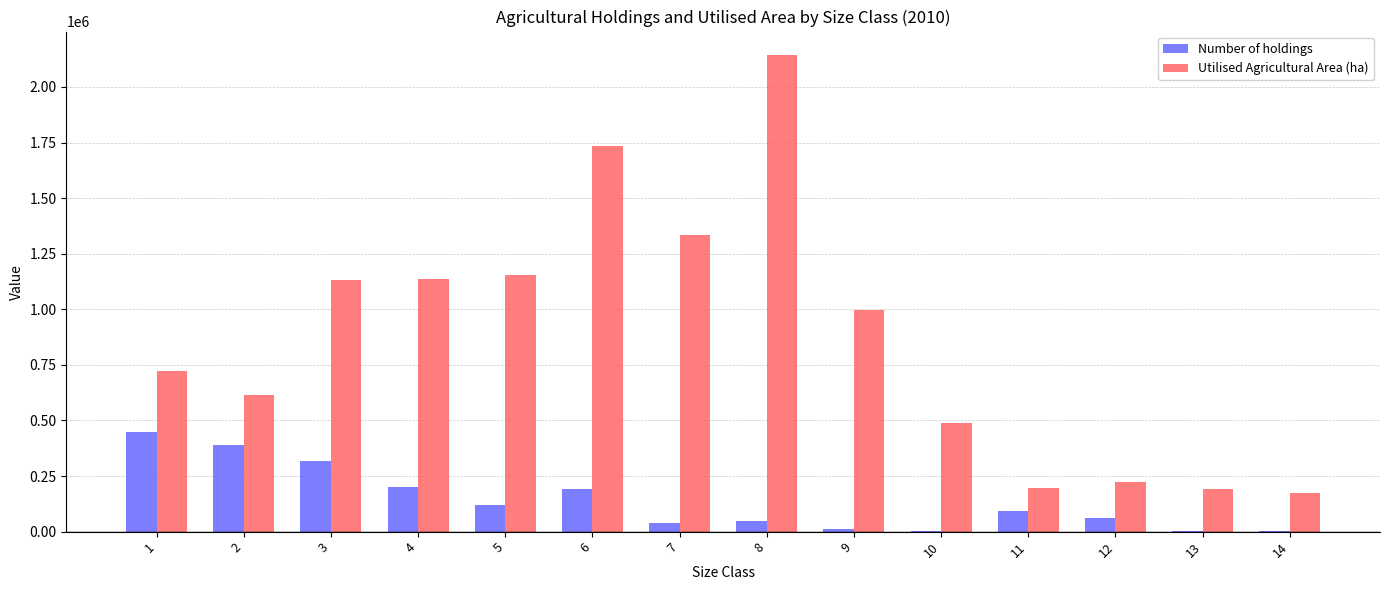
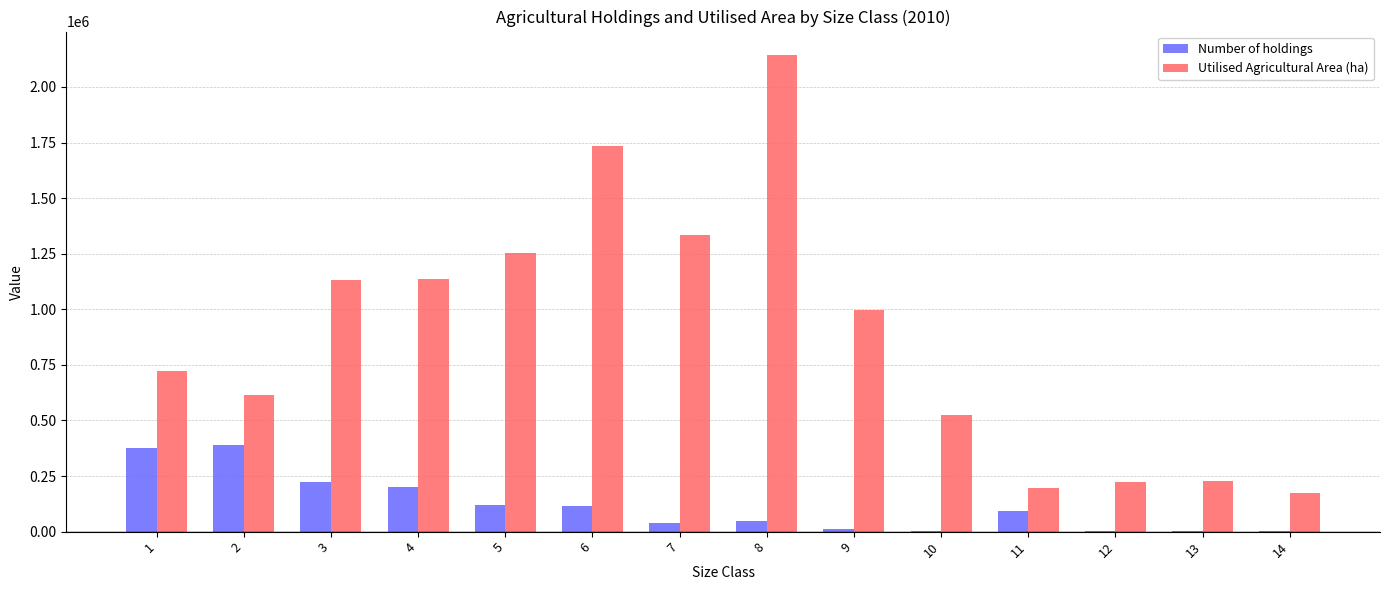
  {
    "Number of holdings": {
-     "1": 450000,
+     "1": 370000,
      "2": 390000,
-     "3": 320000,
+     "3": 220000,
      "4": 200000,
      "5": 120000,
-     "6": 190000,
+     "6": 120000,
      "7": 40000,
      "8": 50000,
      "9": 10000,
      "11": 90000,
-     "12": 60000
+     "12": 0
    },
    "Utilised Agricultural Area (ha)": {
      "1": 720000,
      "2": 610000,
      "3": 1130000,
      "4": 1140000,
-     "5": 1150000,
+     "5": 1250000,
      "6": 1740000,
      "7": 1330000,
      "8": 2140000,
      "9": 1000000,
-     "10": 490000,
+     "10": 530000,
      "11": 200000,
      "12": 220000,
-     "13": 190000,
+     "13": 230000,
      "14": 170000
    }
  }
